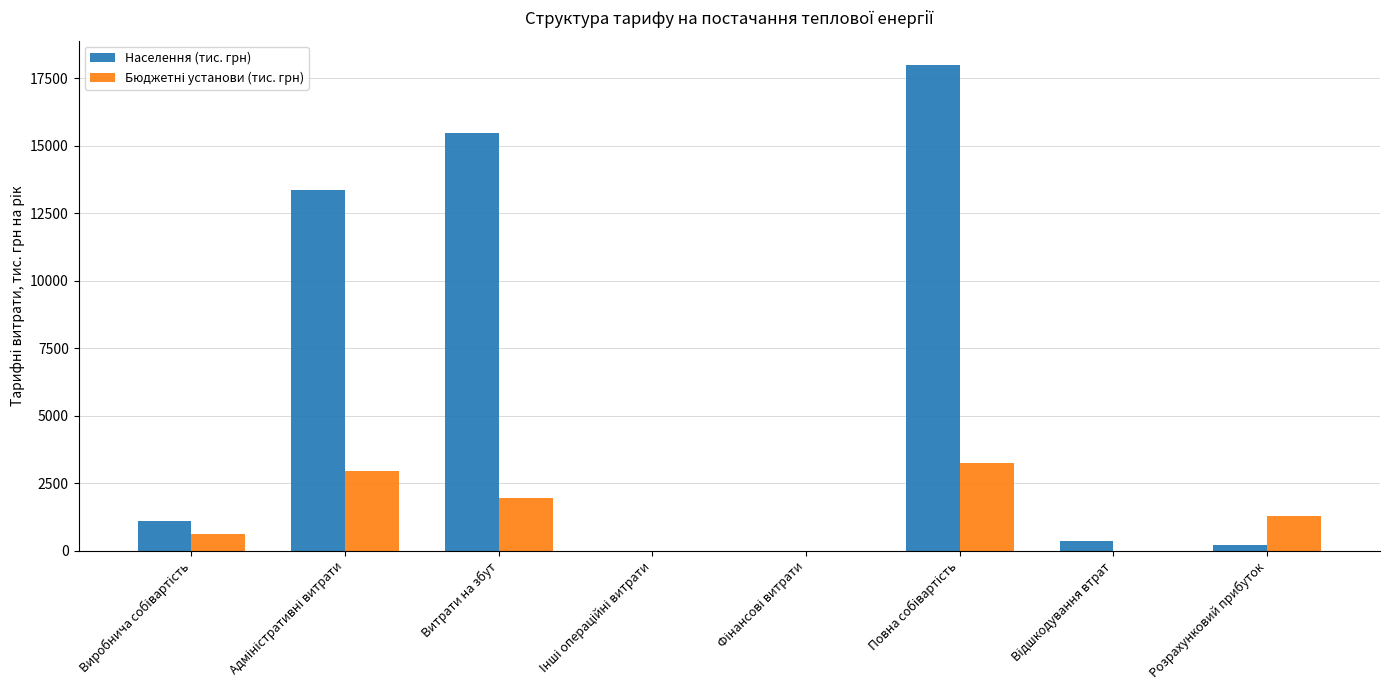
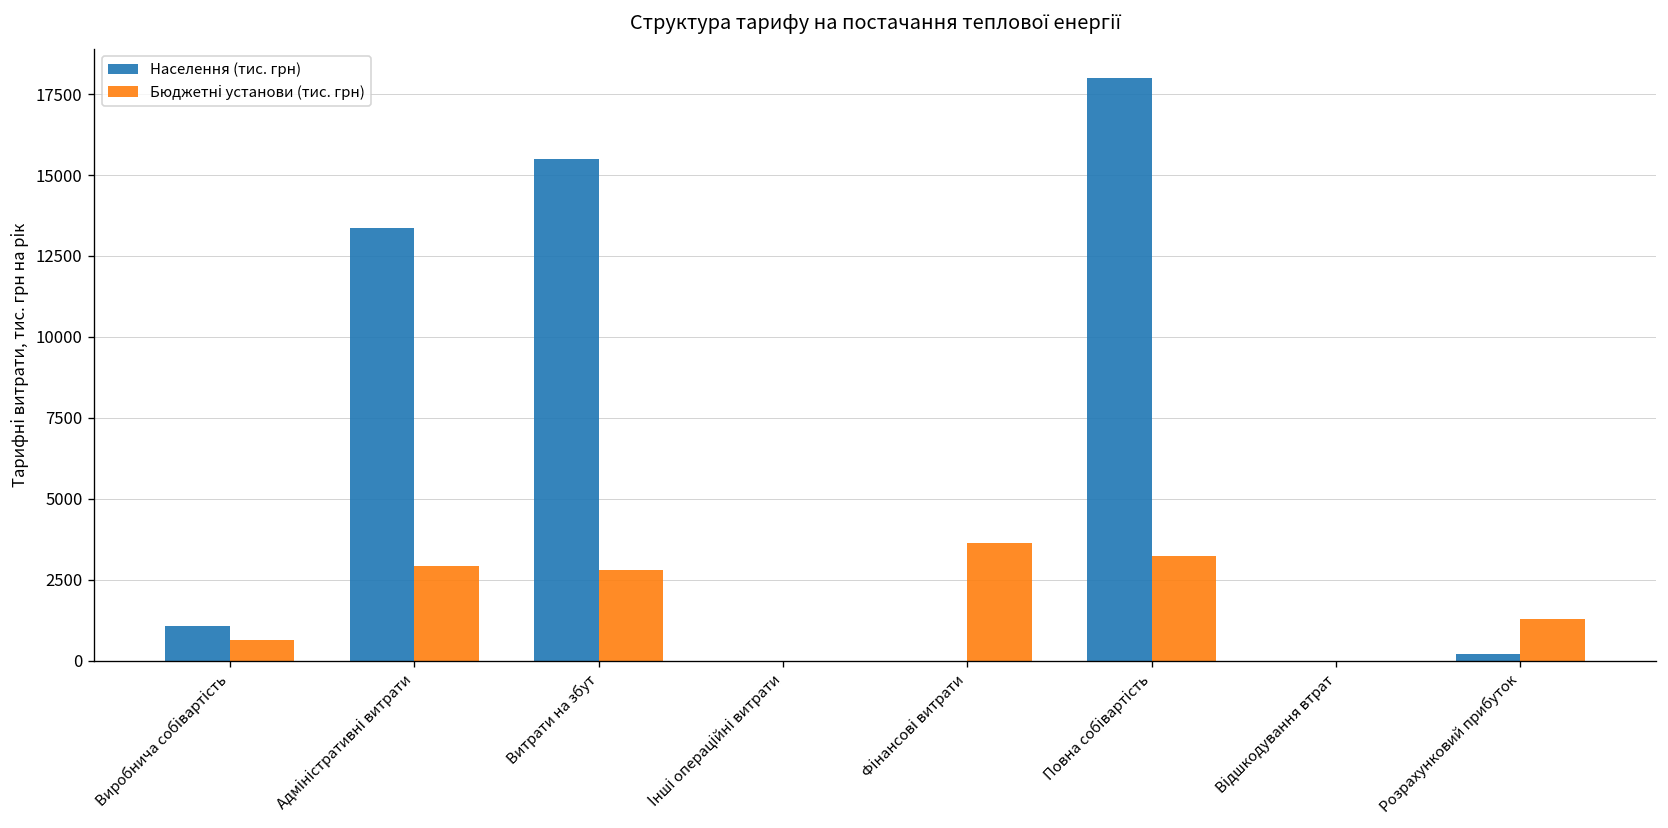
  {
    "Населення (тис. грн)": {
      "Виробнича собівартість": 1100,
      "Адміністративні витрати": 13400,
      "Витрати на збут": 15500,
      "Фінансові витрати": 0,
      "Повна собівартість": 18000,
-     "Відшкодування втрат": 400,
+     "Відшкодування втрат": 0,
      "Розрахунковий прибуток": 200
    },
    "Бюджетні установи (тис. грн)": {
      "Виробнича собівартість": 600,
      "Адміністративні витрати": 2900,
-     "Витрати на збут": 2000,
-     "Фінансові витрати": 0,
+     "Витрати на збут": 2800,
+     "Фінансові витрати": 3600,
      "Повна собівартість": 3200,
      "Відшкодування втрат": 0,
      "Розрахунковий прибуток": 1300
    }
  }
